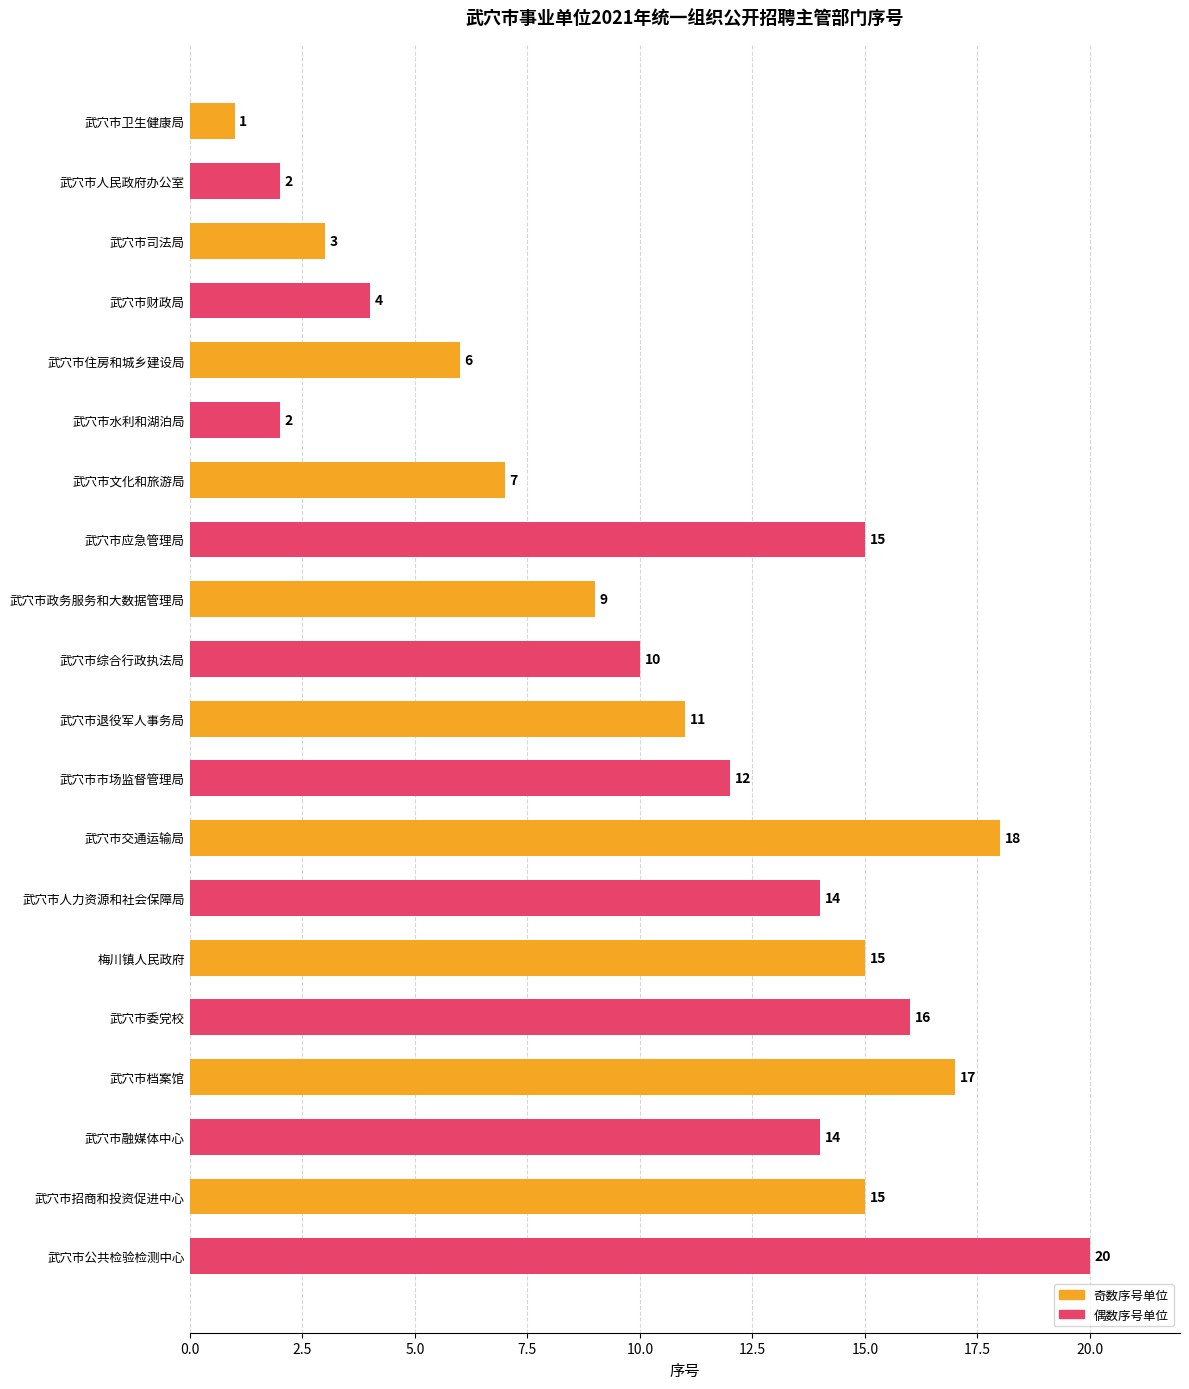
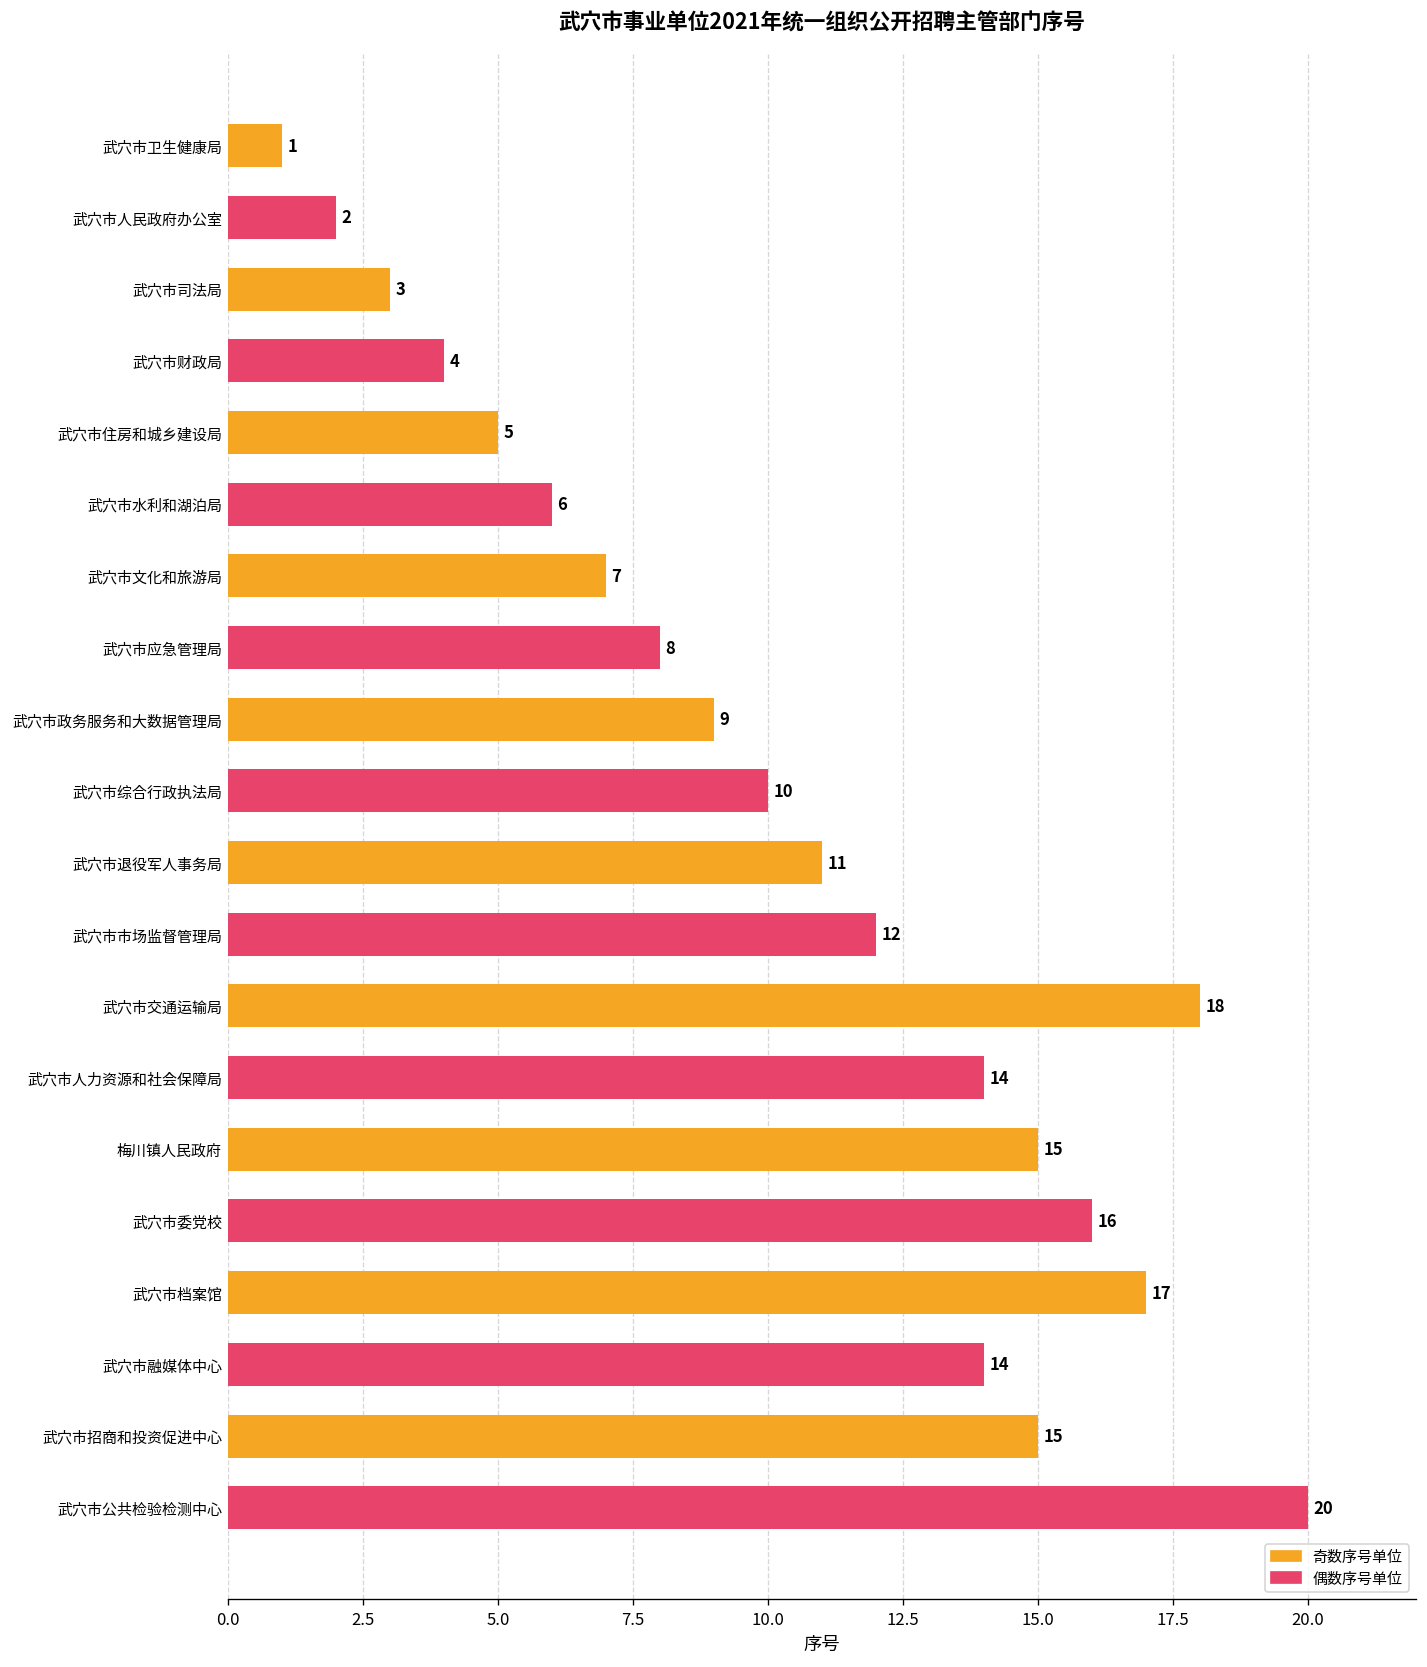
  {
    "武穴市卫生健康局": 1,
    "武穴市人民政府办公室": 2,
    "武穴市司法局": 3,
    "武穴市财政局": 4,
-   "武穴市住房和城乡建设局": 6,
-   "武穴市水利和湖泊局": 2,
+   "武穴市住房和城乡建设局": 5,
+   "武穴市水利和湖泊局": 6,
    "武穴市文化和旅游局": 7,
-   "武穴市应急管理局": 15,
+   "武穴市应急管理局": 8,
    "武穴市政务服务和大数据管理局": 9,
    "武穴市综合行政执法局": 10,
    "武穴市退役军人事务局": 11,
    "武穴市市场监督管理局": 12,
    "武穴市交通运输局": 18,
    "武穴市人力资源和社会保障局": 14,
    "梅川镇人民政府": 15,
    "武穴市委党校": 16,
    "武穴市档案馆": 17,
    "武穴市融媒体中心": 14,
    "武穴市招商和投资促进中心": 15,
    "武穴市公共检验检测中心": 20
  }
